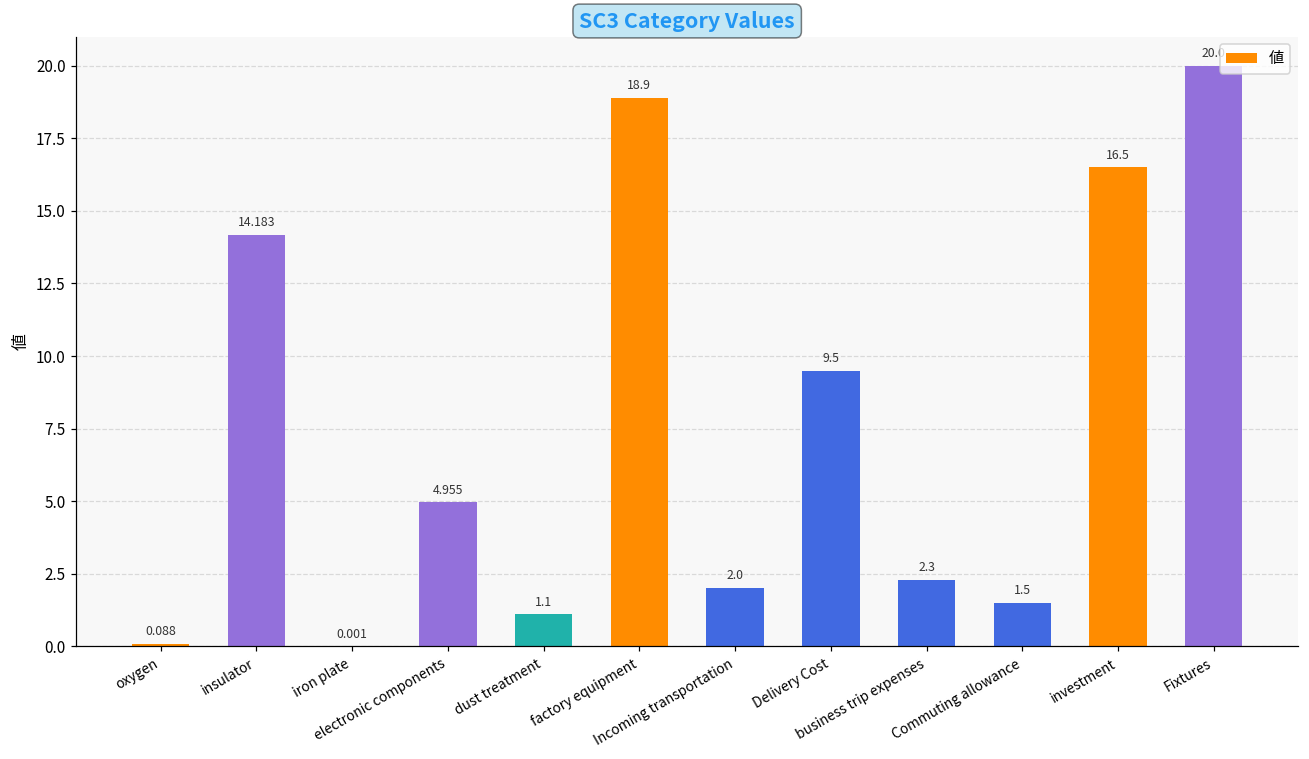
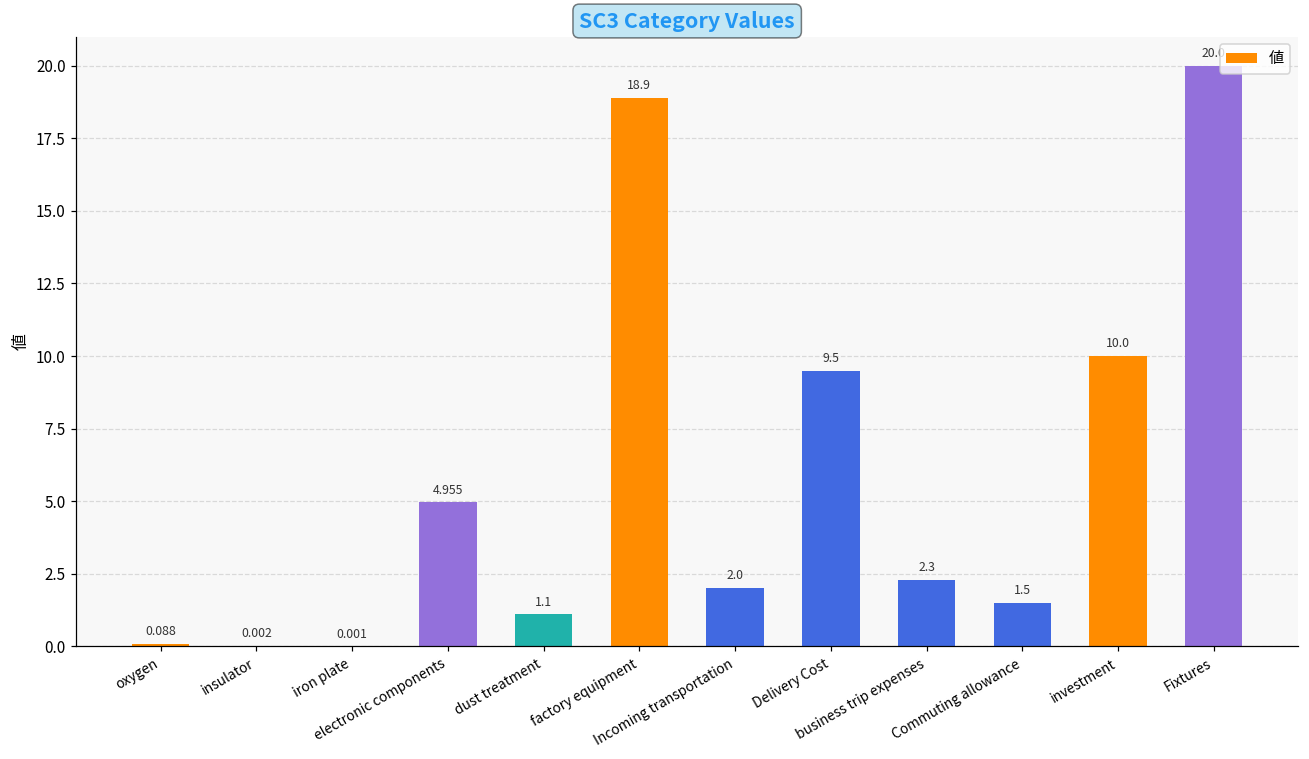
  {
    "oxygen": 0.088,
-   "insulator": 14.183,
+   "insulator": 0.002,
    "iron plate": 0.001,
    "electronic components": 4.955,
    "dust treatment": 1.1,
    "factory equipment": 18.9,
    "Incoming transportation": 2.0,
    "Delivery Cost": 9.5,
    "business trip expenses": 2.3,
    "Commuting allowance": 1.5,
-   "investment": 16.5
+   "investment": 10.0
  }
